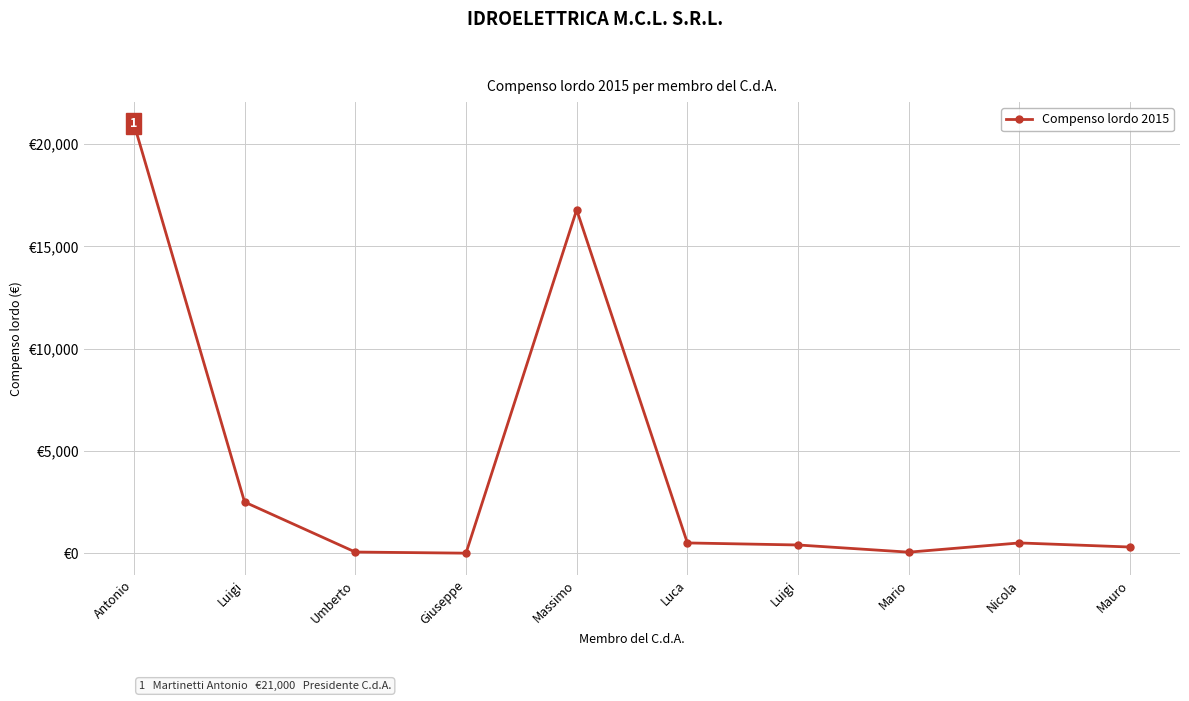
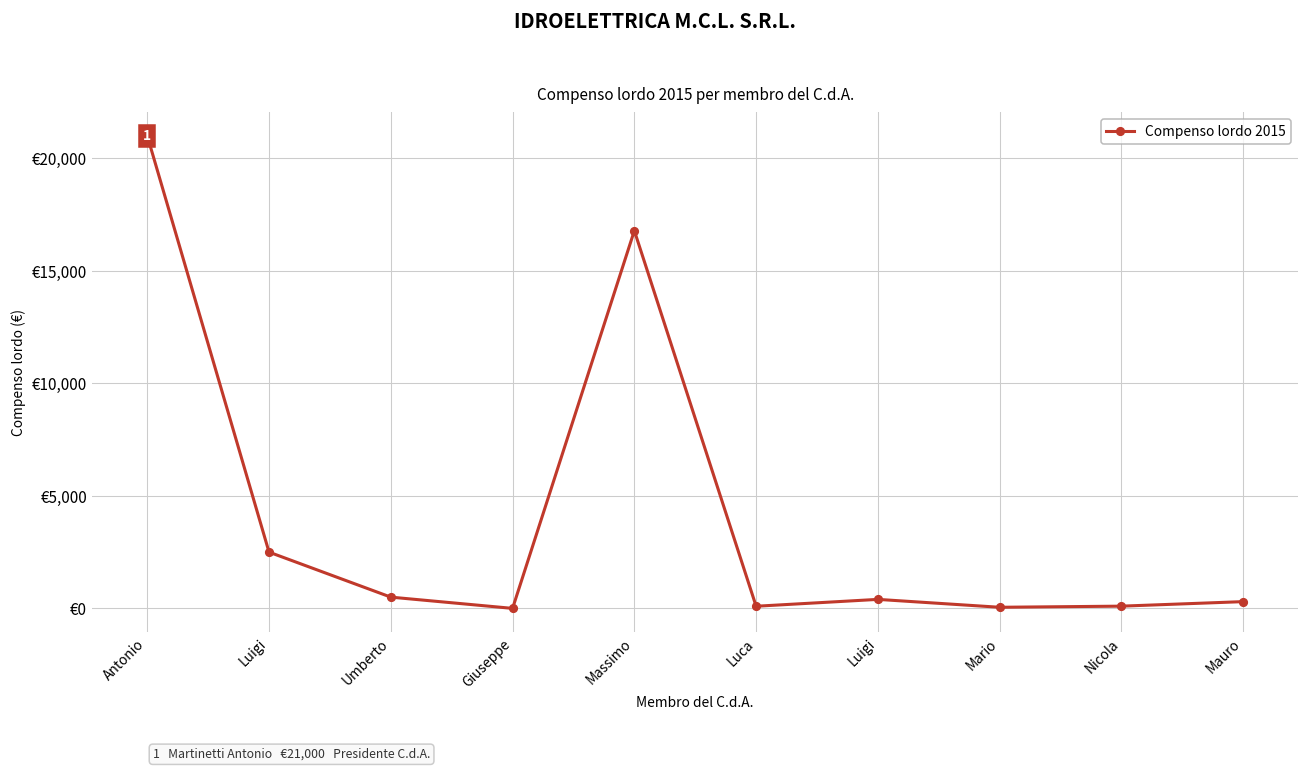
  {
-   "Umberto": "€100",
+   "Umberto": "€500",
    "Giuseppe": "€0",
    "Massimo": "€16,800",
-   "Luca": "€500",
+   "Luca": "€100",
    "Mario": "€0",
-   "Nicola": "€500",
+   "Nicola": "€100",
    "Mauro": "€300"
  }
